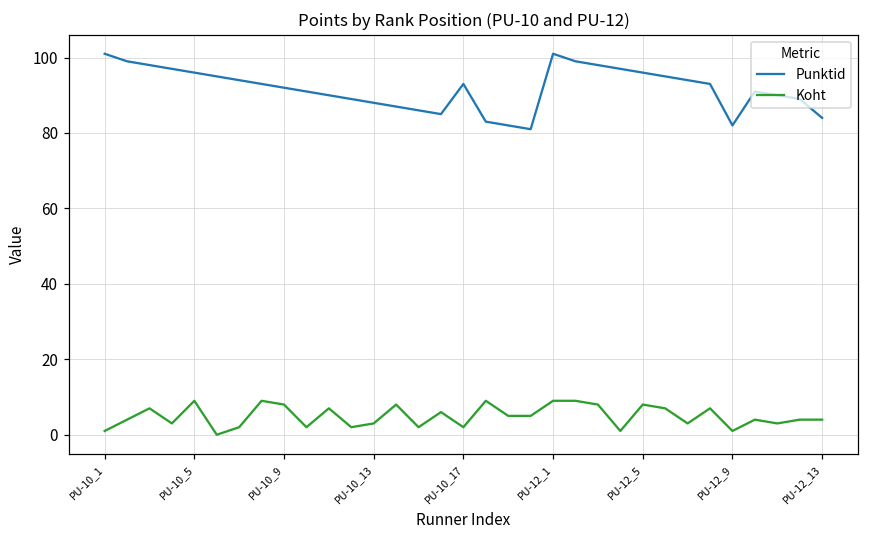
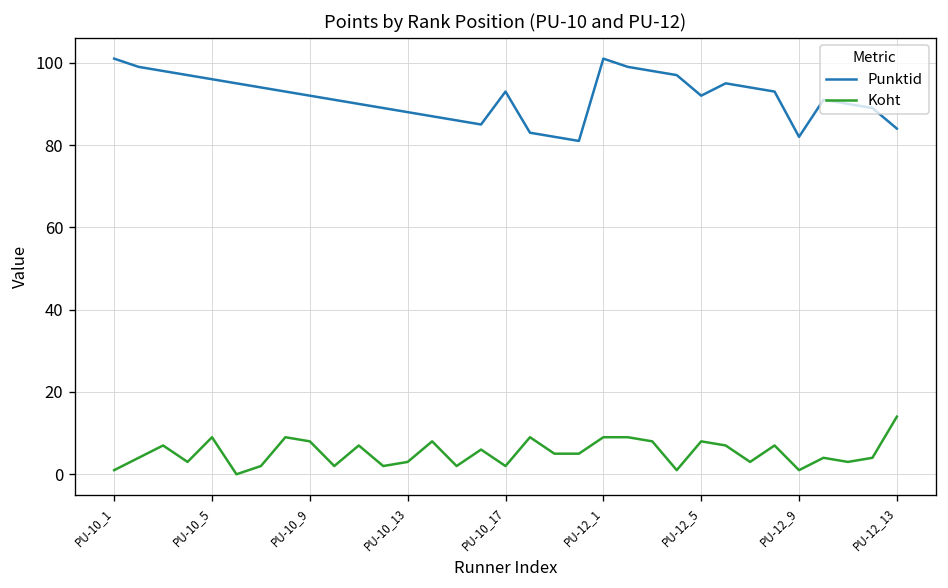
  {
    "Punktid": {
      "PU-10_1": 101,
      "PU-10_5": 96,
      "PU-10_9": 92,
      "PU-10_13": 88,
      "PU-10_17": 93,
      "PU-12_1": 101,
-     "PU-12_5": 96,
+     "PU-12_5": 92,
      "PU-12_9": 82,
      "PU-12_13": 84
    },
    "Koht": {
      "PU-10_1": 1,
      "PU-10_5": 9,
      "PU-10_9": 8,
      "PU-10_13": 3,
      "PU-10_17": 2,
      "PU-12_1": 9,
      "PU-12_5": 8,
      "PU-12_9": 1,
-     "PU-12_13": 4
+     "PU-12_13": 14
    }
  }
